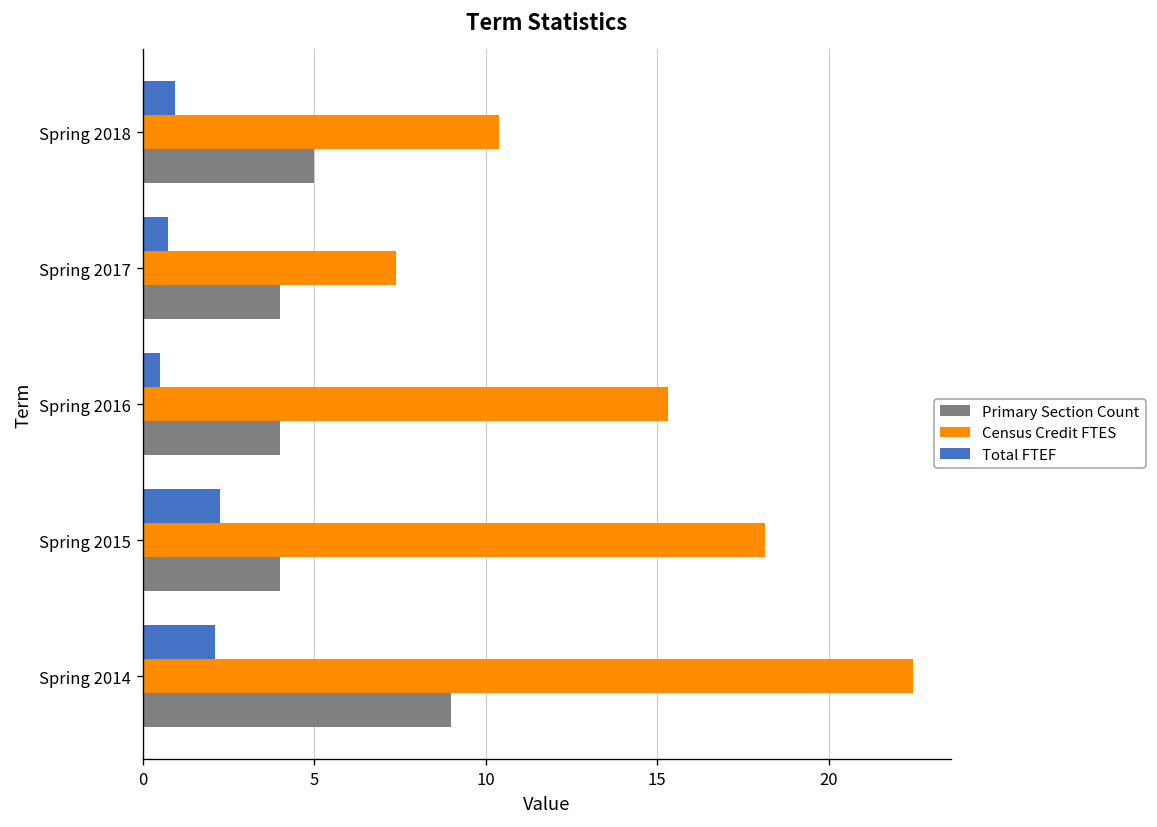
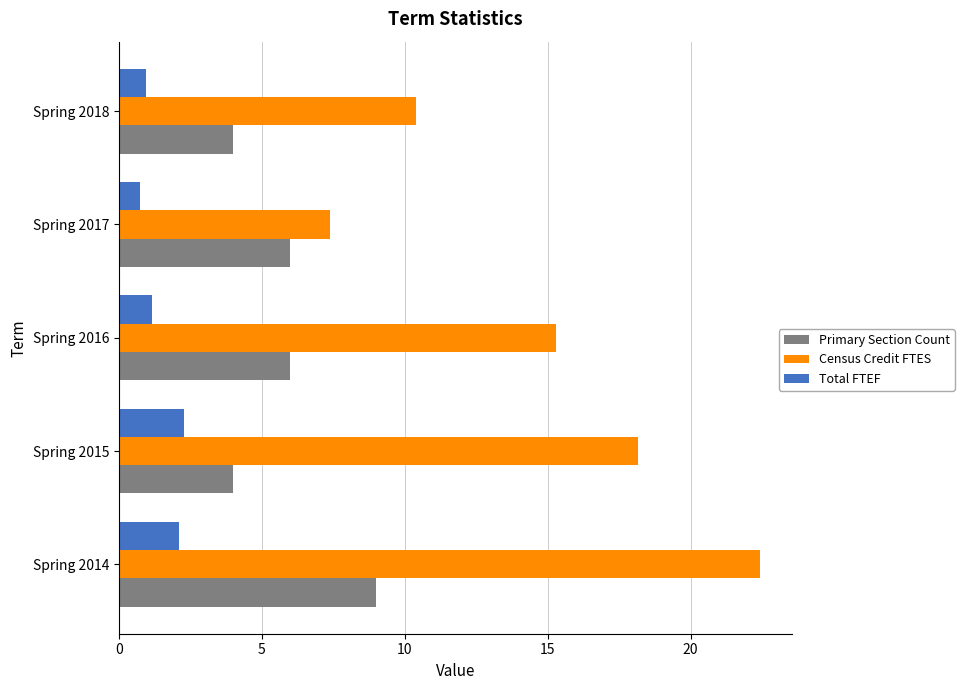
  {
    "Primary Section Count": {
-     "Spring 2018": 5,
-     "Spring 2017": 4,
-     "Spring 2016": 4,
+     "Spring 2018": 4,
+     "Spring 2017": 6,
+     "Spring 2016": 6,
      "Spring 2015": 4,
      "Spring 2014": 9
    },
    "Census Credit FTES": {
      "Spring 2018": 10.4,
      "Spring 2017": 7.4,
      "Spring 2016": 15.3,
      "Spring 2015": 18.2,
      "Spring 2014": 22.4
    },
    "Total FTEF": {
      "Spring 2018": 1.0,
      "Spring 2017": 0.8,
-     "Spring 2016": 0.5,
+     "Spring 2016": 1.2,
      "Spring 2015": 2.3,
      "Spring 2014": 2.1
    }
  }
